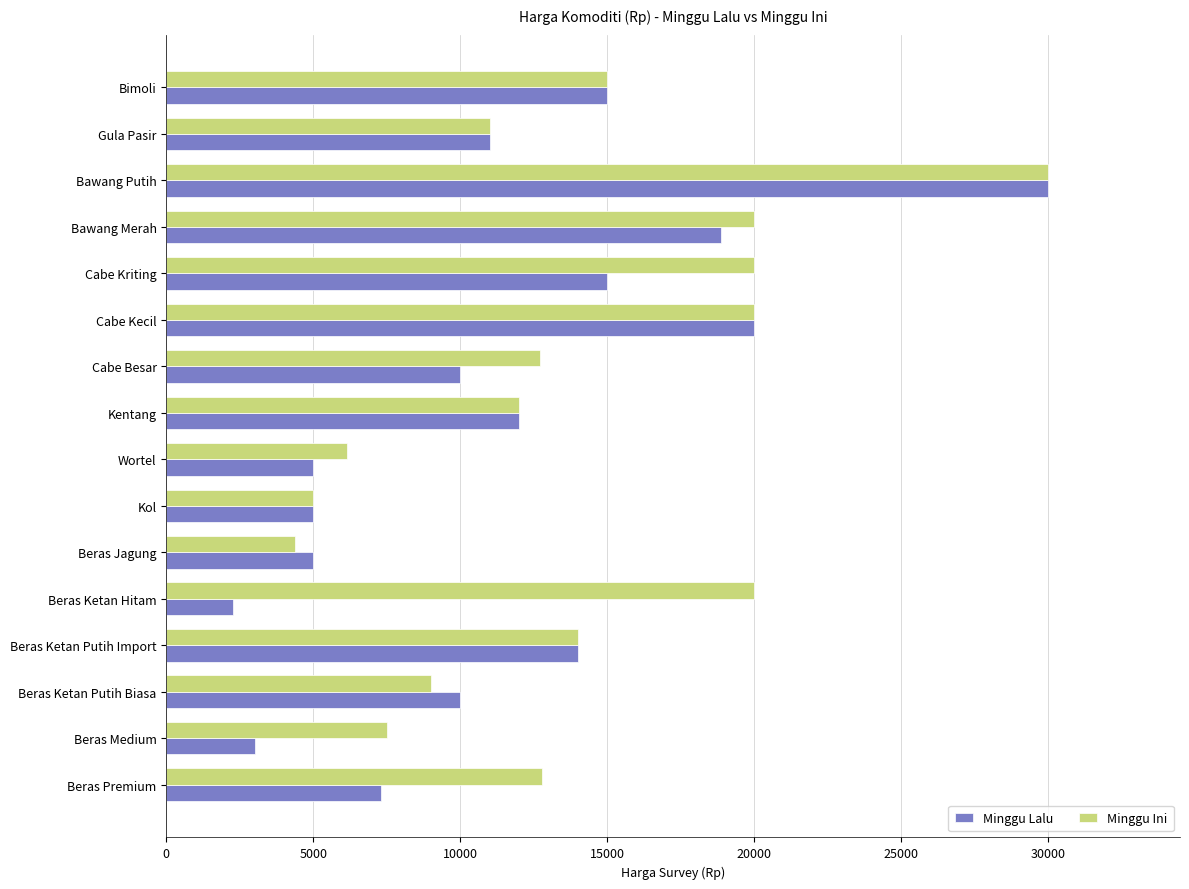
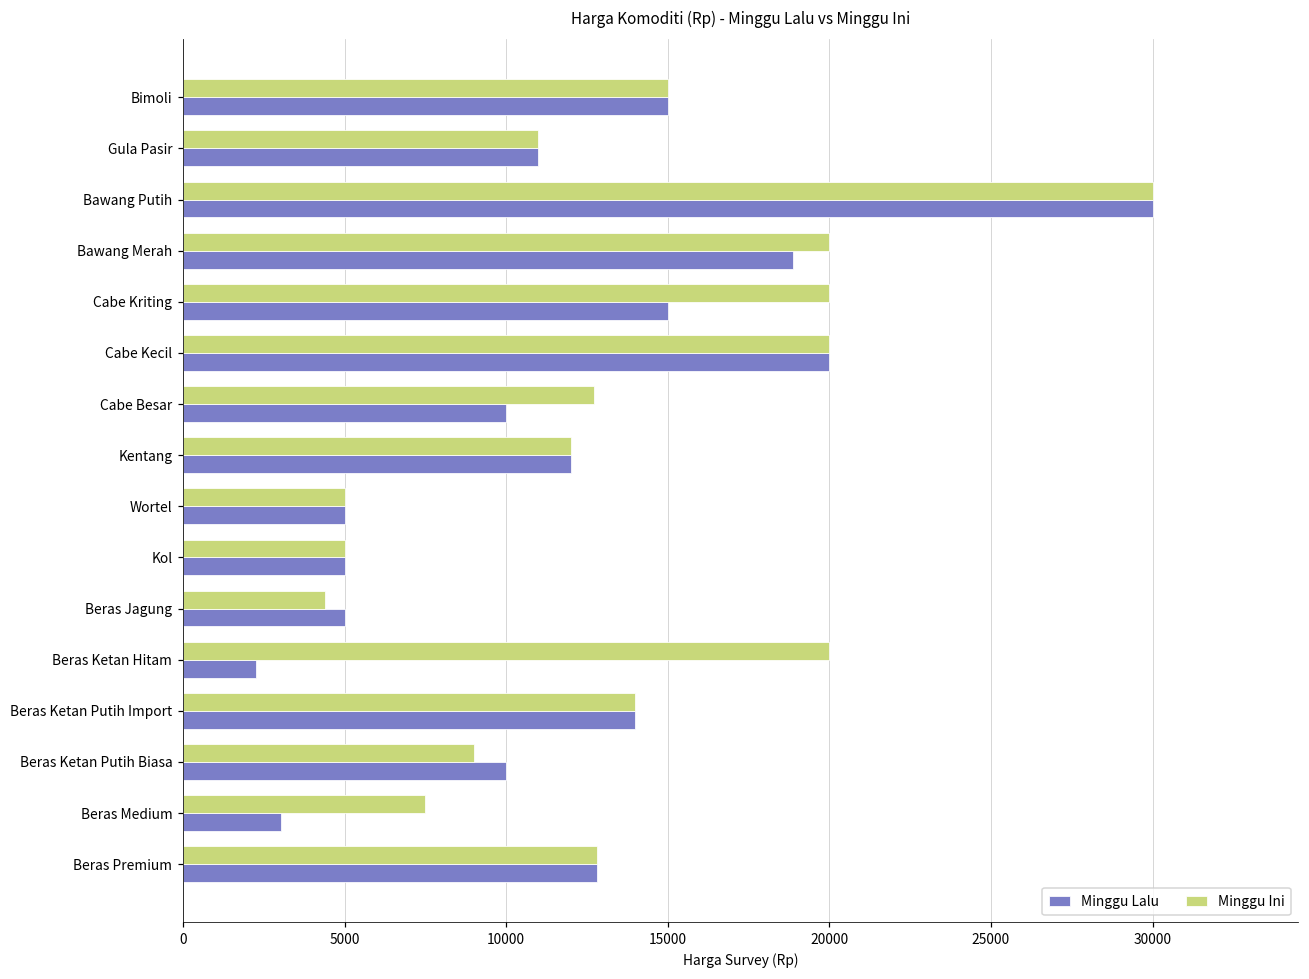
  {
    "Minggu Lalu": {
      "Bimoli": 15000,
      "Gula Pasir": 11000,
      "Bawang Putih": 30000,
      "Bawang Merah": 18900,
      "Cabe Kriting": 15000,
      "Cabe Kecil": 20000,
      "Cabe Besar": 10000,
      "Kentang": 12000,
      "Wortel": 5000,
      "Kol": 5000,
      "Beras Jagung": 5000,
      "Beras Ketan Hitam": 2300,
      "Beras Ketan Putih Import": 14000,
      "Beras Ketan Putih Biasa": 10000,
      "Beras Medium": 3000,
-     "Beras Premium": 7300
+     "Beras Premium": 12800
    },
    "Minggu Ini": {
      "Bimoli": 15000,
      "Gula Pasir": 11000,
      "Bawang Putih": 30000,
      "Bawang Merah": 20000,
      "Cabe Kriting": 20000,
      "Cabe Kecil": 20000,
      "Cabe Besar": 12700,
      "Kentang": 12000,
-     "Wortel": 6200,
+     "Wortel": 5000,
      "Kol": 5000,
      "Beras Jagung": 4400,
      "Beras Ketan Hitam": 20000,
      "Beras Ketan Putih Import": 14000,
      "Beras Ketan Putih Biasa": 9000,
      "Beras Medium": 7500,
      "Beras Premium": 12800
    }
  }
